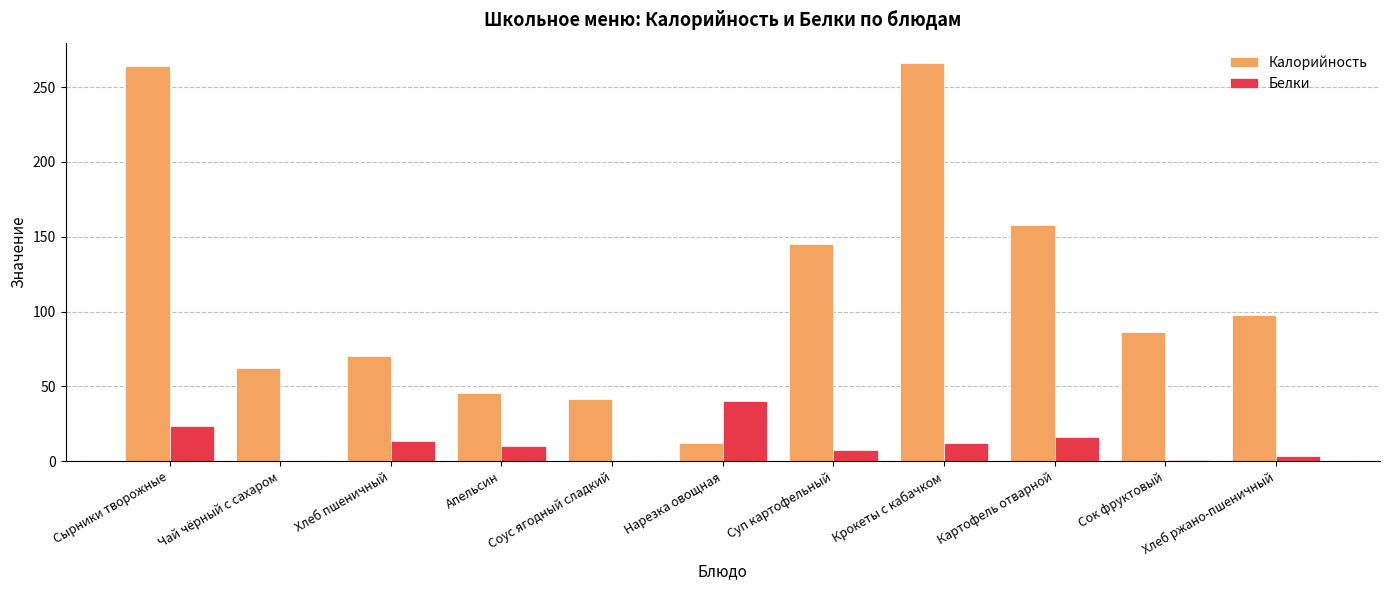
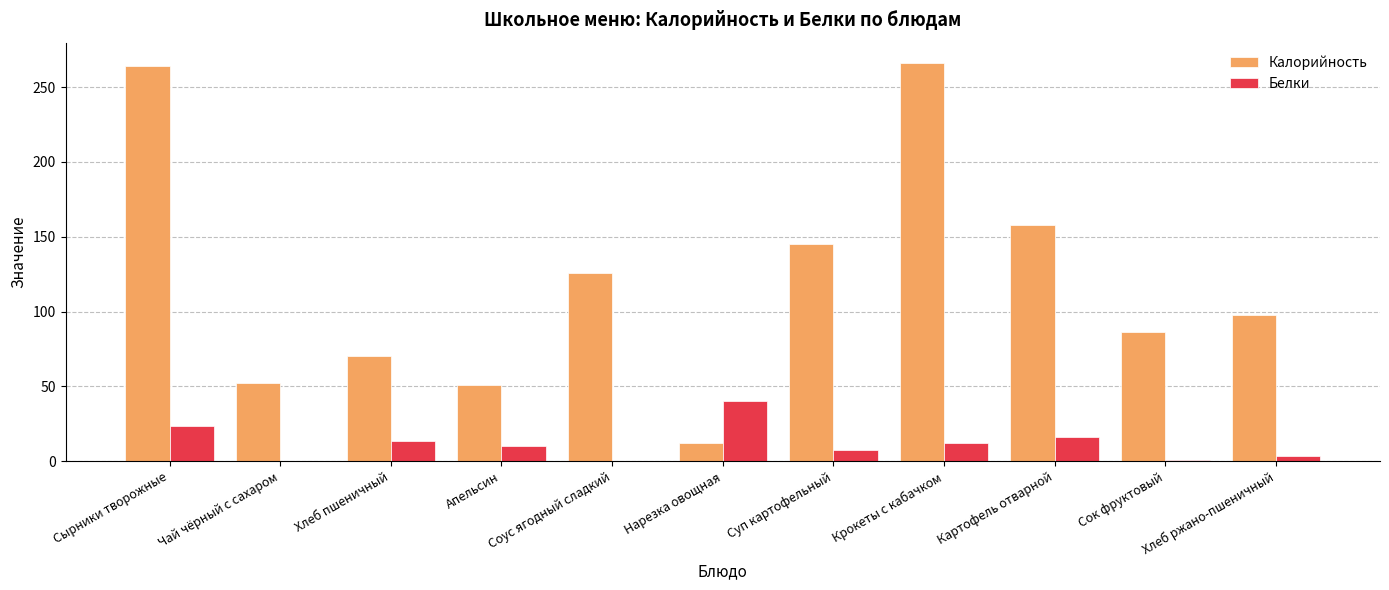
  {
    "Калорийность": {
      "Сырники творожные": 264,
-     "Чай чёрный с сахаром": 62,
+     "Чай чёрный с сахаром": 52,
      "Хлеб пшеничный": 70,
-     "Апельсин": 45,
-     "Соус ягодный сладкий": 42,
+     "Апельсин": 51,
+     "Соус ягодный сладкий": 126,
      "Нарезка овощная": 12,
      "Суп картофельный": 145,
      "Крокеты с кабачком": 266,
      "Картофель отварной": 158,
      "Сок фруктовый": 87,
      "Хлеб ржано-пшеничный": 98
    },
    "Белки": {
      "Сырники творожные": 24,
      "Хлеб пшеничный": 13,
      "Апельсин": 10,
      "Нарезка овощная": 41,
      "Суп картофельный": 7,
      "Крокеты с кабачком": 12,
      "Картофель отварной": 17,
      "Хлеб ржано-пшеничный": 3
    }
  }
